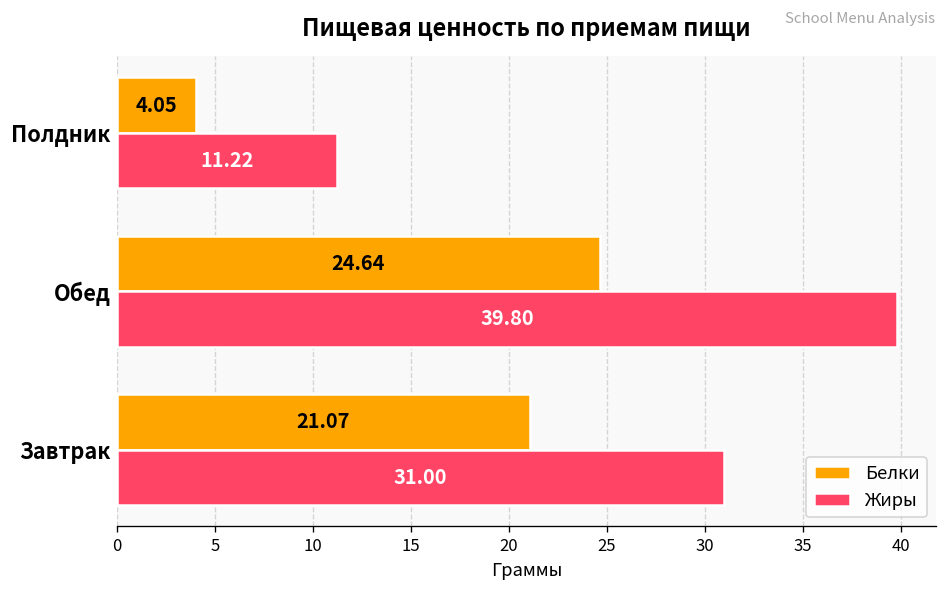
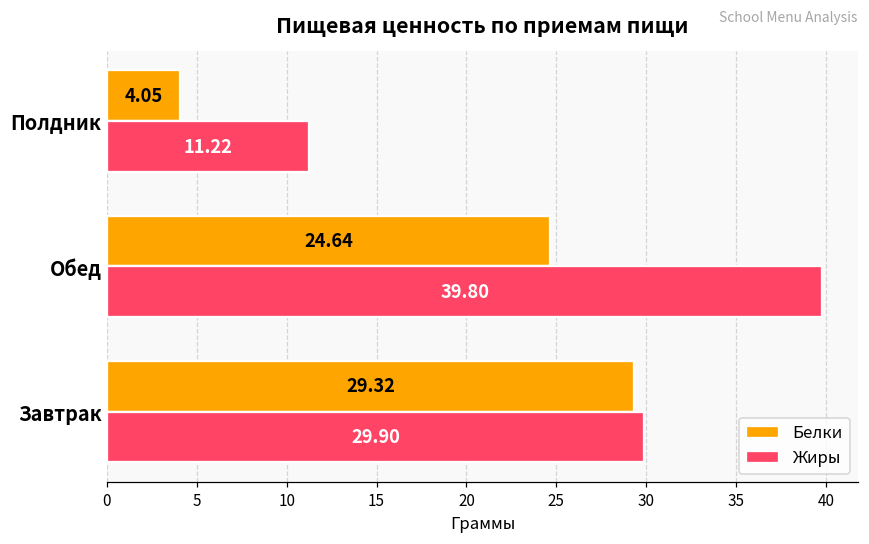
  {
    "Белки": {
      "Полдник": 4.05,
      "Обед": 24.64,
-     "Завтрак": 21.07
+     "Завтрак": 29.32
    },
    "Жиры": {
      "Полдник": 11.22,
      "Обед": 39.80,
-     "Завтрак": 31.00
+     "Завтрак": 29.90
    }
  }
